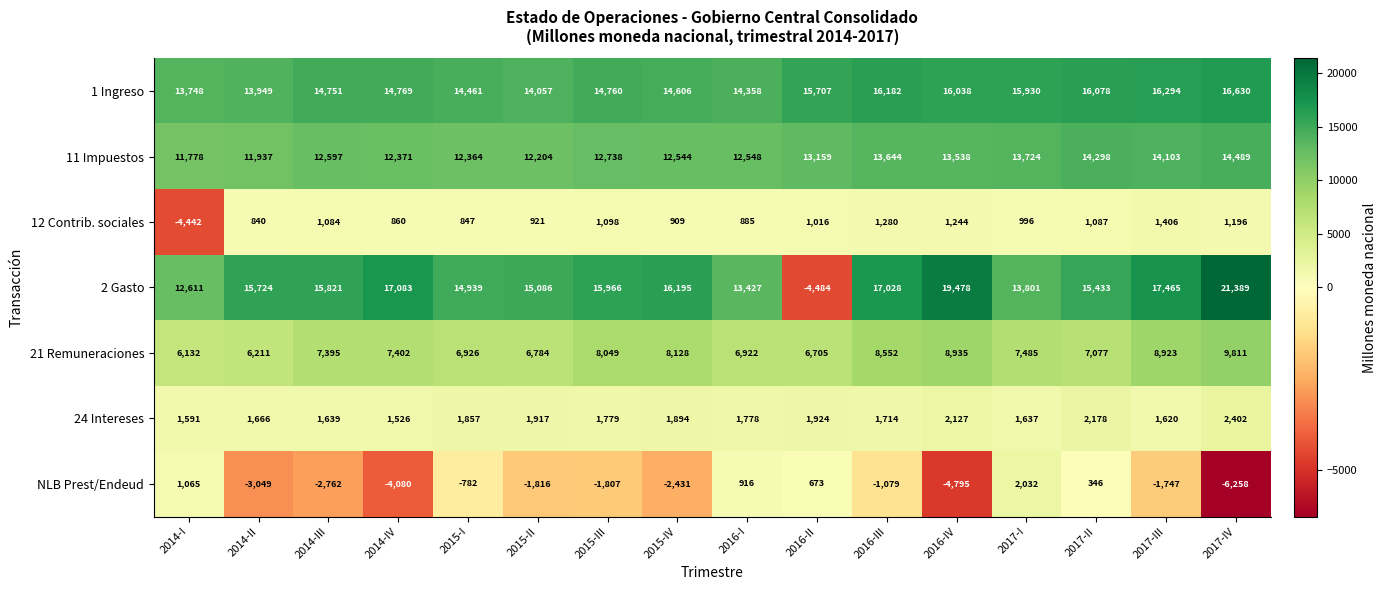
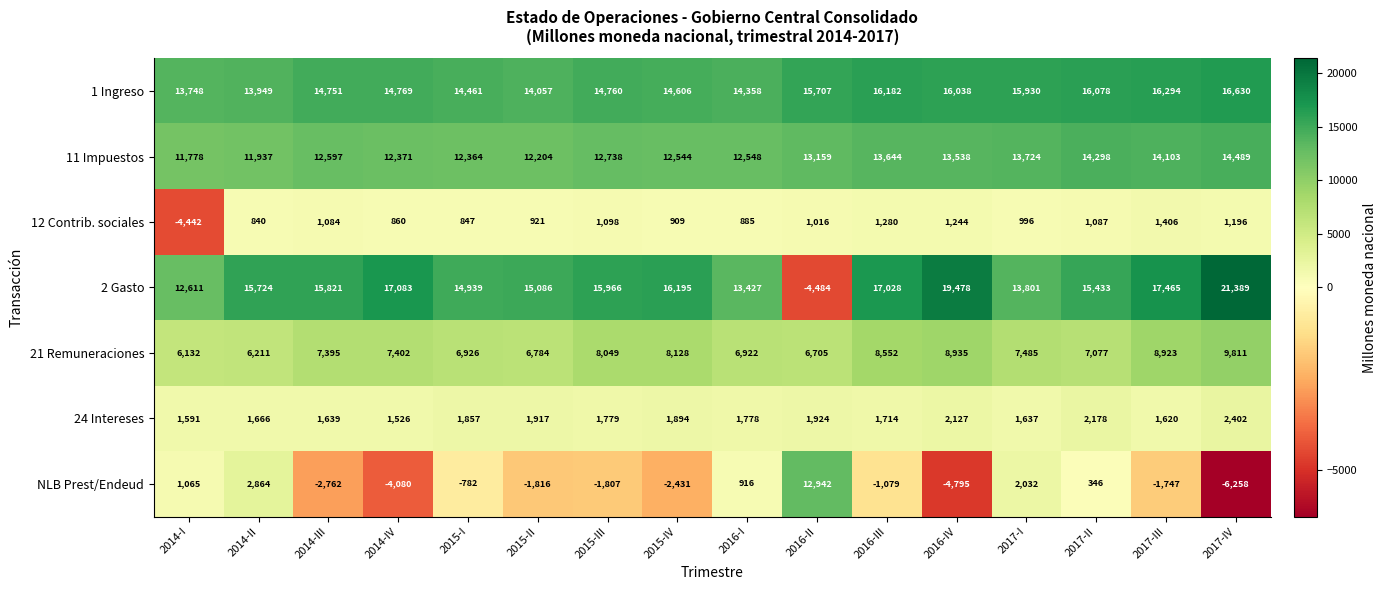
  {
    "1 Ingreso": {
      "2014-I": "13,748",
      "2014-II": "13,949",
      "2014-III": "14,751",
      "2014-IV": "14,769",
      "2015-I": "14,461",
      "2015-II": "14,057",
      "2015-III": "14,760",
      "2015-IV": "14,606",
      "2016-I": "14,358",
      "2016-II": "15,707",
      "2016-III": "16,182",
      "2016-IV": "16,038",
      "2017-I": "15,930",
      "2017-II": "16,078",
      "2017-III": "16,294",
      "2017-IV": "16,630"
    },
    "11 Impuestos": {
      "2014-I": "11,778",
      "2014-II": "11,937",
      "2014-III": "12,597",
      "2014-IV": "12,371",
      "2015-I": "12,364",
      "2015-II": "12,204",
      "2015-III": "12,738",
      "2015-IV": "12,544",
      "2016-I": "12,548",
      "2016-II": "13,159",
      "2016-III": "13,644",
      "2016-IV": "13,538",
      "2017-I": "13,724",
      "2017-II": "14,298",
      "2017-III": "14,103",
      "2017-IV": "14,489"
    },
    "12 Contrib. sociales": {
      "2014-I": "-4,442",
      "2014-II": "840",
      "2014-III": "1,084",
      "2014-IV": "860",
      "2015-I": "847",
      "2015-II": "921",
      "2015-III": "1,098",
      "2015-IV": "909",
      "2016-I": "885",
      "2016-II": "1,016",
      "2016-III": "1,280",
      "2016-IV": "1,244",
      "2017-I": "996",
      "2017-II": "1,087",
      "2017-III": "1,406",
      "2017-IV": "1,196"
    },
    "2 Gasto": {
      "2014-I": "12,611",
      "2014-II": "15,724",
      "2014-III": "15,821",
      "2014-IV": "17,083",
      "2015-I": "14,939",
      "2015-II": "15,086",
      "2015-III": "15,966",
      "2015-IV": "16,195",
      "2016-I": "13,427",
      "2016-II": "-4,484",
      "2016-III": "17,028",
      "2016-IV": "19,478",
      "2017-I": "13,801",
      "2017-II": "15,433",
      "2017-III": "17,465",
      "2017-IV": "21,389"
    },
    "21 Remuneraciones": {
      "2014-I": "6,132",
      "2014-II": "6,211",
      "2014-III": "7,395",
      "2014-IV": "7,402",
      "2015-I": "6,926",
      "2015-II": "6,784",
      "2015-III": "8,049",
      "2015-IV": "8,128",
      "2016-I": "6,922",
      "2016-II": "6,705",
      "2016-III": "8,552",
      "2016-IV": "8,935",
      "2017-I": "7,485",
      "2017-II": "7,077",
      "2017-III": "8,923",
      "2017-IV": "9,811"
    },
    "24 Intereses": {
      "2014-I": "1,591",
      "2014-II": "1,666",
      "2014-III": "1,639",
      "2014-IV": "1,526",
      "2015-I": "1,857",
      "2015-II": "1,917",
      "2015-III": "1,779",
      "2015-IV": "1,894",
      "2016-I": "1,778",
      "2016-II": "1,924",
      "2016-III": "1,714",
      "2016-IV": "2,127",
      "2017-I": "1,637",
      "2017-II": "2,178",
      "2017-III": "1,620",
      "2017-IV": "2,402"
    },
    "NLB Prest/Endeud": {
      "2014-I": "1,065",
-     "2014-II": "-3,049",
+     "2014-II": "2,864",
      "2014-III": "-2,762",
      "2014-IV": "-4,080",
      "2015-I": "-782",
      "2015-II": "-1,816",
      "2015-III": "-1,807",
      "2015-IV": "-2,431",
      "2016-I": "916",
-     "2016-II": "673",
+     "2016-II": "12,942",
      "2016-III": "-1,079",
      "2016-IV": "-4,795",
      "2017-I": "2,032",
      "2017-II": "346",
      "2017-III": "-1,747",
      "2017-IV": "-6,258"
    }
  }
